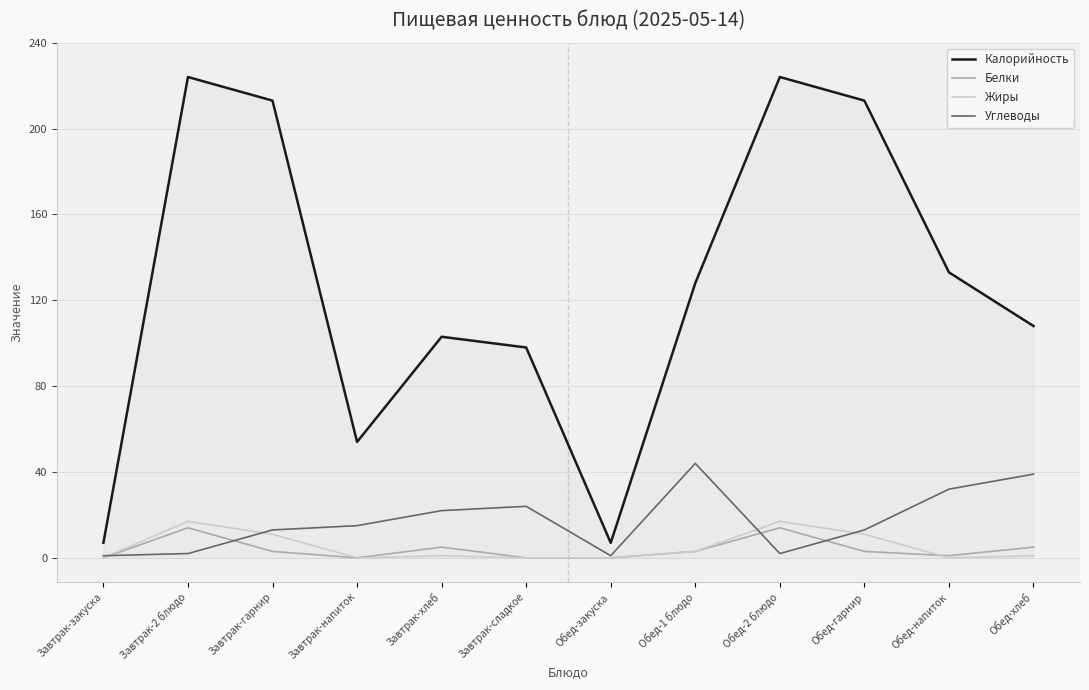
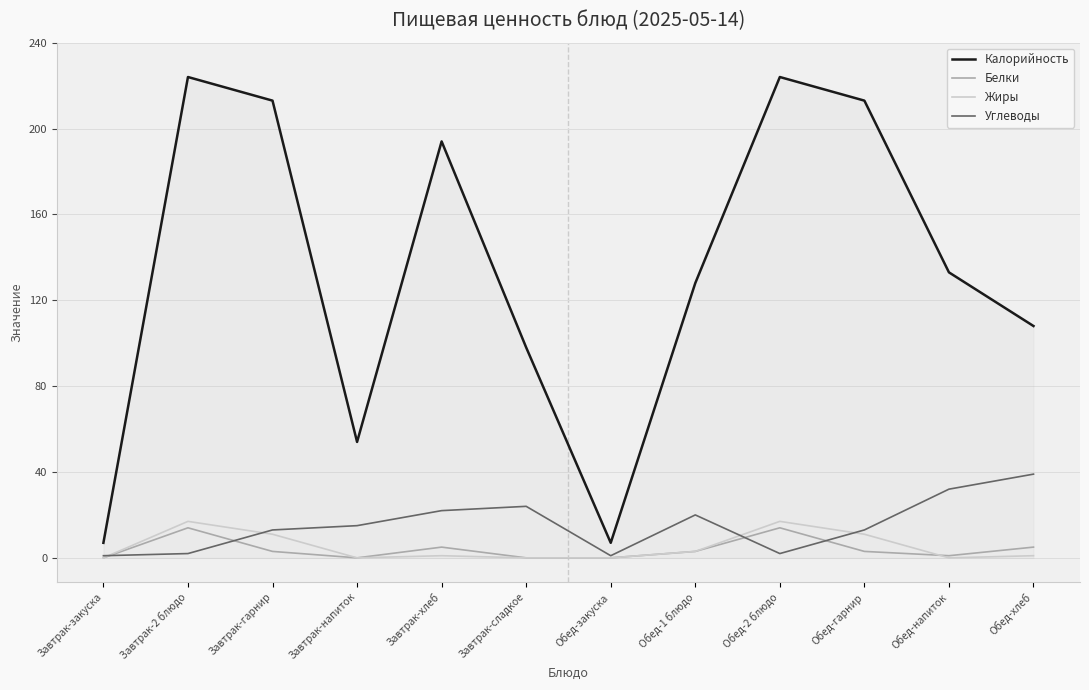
  {
    "Калорийность": {
      "Завтрак-закуска": 7,
      "Завтрак-2 блюдо": 224,
      "Завтрак-гарнир": 213,
      "Завтрак-напиток": 54,
-     "Завтрак-хлеб": 103,
+     "Завтрак-хлеб": 194,
      "Завтрак-сладкое": 98,
      "Обед-закуска": 7,
      "Обед-1 блюдо": 128,
      "Обед-2 блюдо": 224,
      "Обед-гарнир": 213,
      "Обед-напиток": 133,
      "Обед-хлеб": 108
    },
    "Углеводы": {
      "Завтрак-2 блюдо": 2,
      "Завтрак-гарнир": 13,
      "Завтрак-напиток": 15,
      "Завтрак-хлеб": 22,
      "Завтрак-сладкое": 24,
-     "Обед-1 блюдо": 44,
+     "Обед-1 блюдо": 20,
      "Обед-2 блюдо": 2,
      "Обед-гарнир": 13,
      "Обед-напиток": 32,
      "Обед-хлеб": 39
    }
  }
